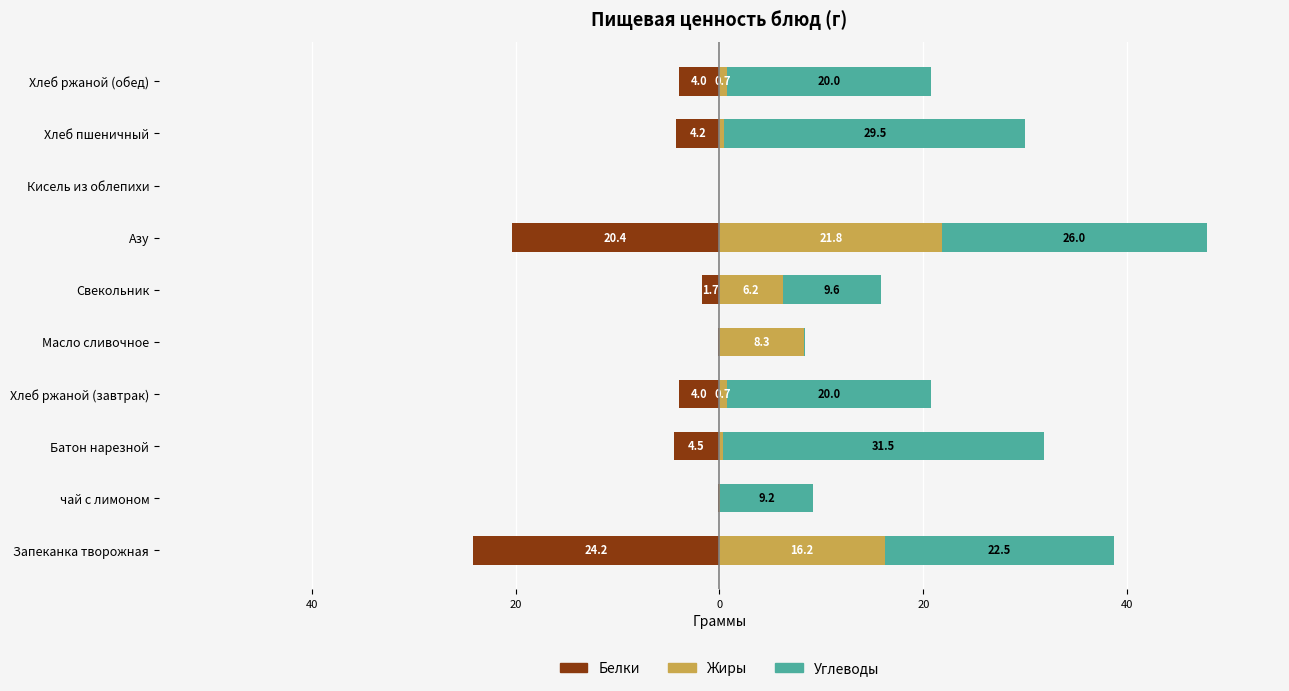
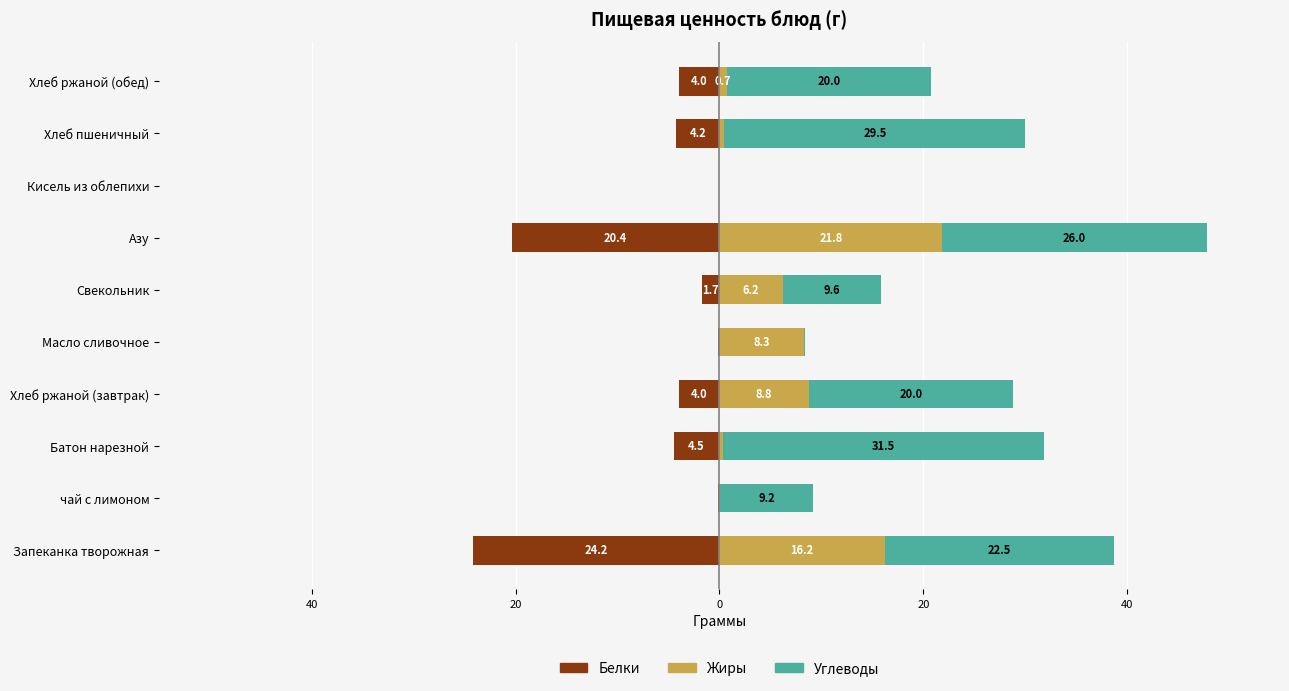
  {
    "Жиры": {
      "Хлеб ржаной (обед)": 0.7,
      "Азу": 21.8,
      "Свекольник": 6.2,
      "Масло сливочное": 8.3,
-     "Хлеб ржаной (завтрак)": 0.7,
+     "Хлеб ржаной (завтрак)": 8.8,
      "Запеканка творожная": 16.2
    },
    "Углеводы": {
      "Хлеб ржаной (обед)": 20.0,
      "Хлеб пшеничный": 29.5,
      "Азу": 26.0,
      "Свекольник": 9.6,
      "Хлеб ржаной (завтрак)": 20.0,
      "Батон нарезной": 31.5,
      "чай с лимоном": 9.2,
      "Запеканка творожная": 22.5
    }
  }
